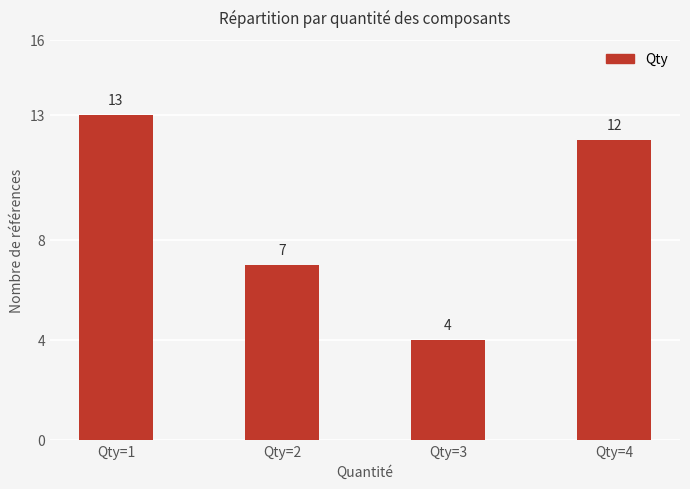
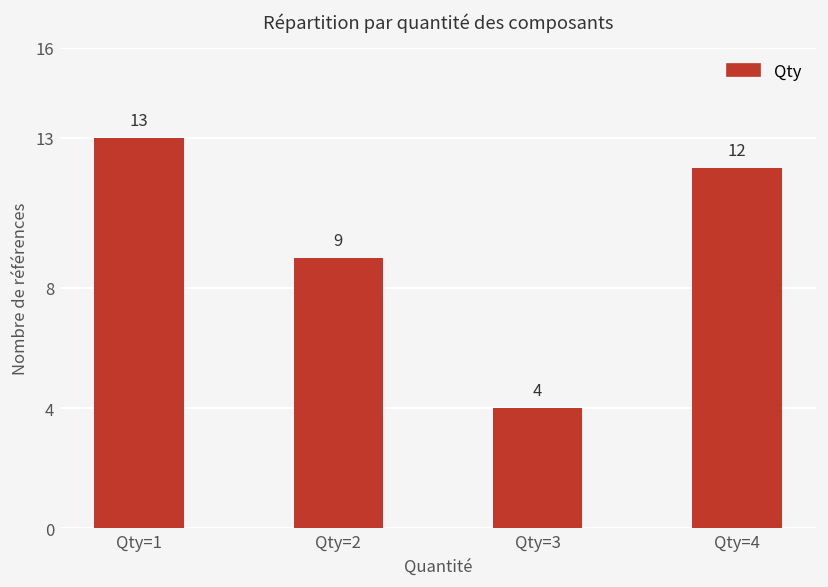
  {
    "Qty=1": 13,
-   "Qty=2": 7,
+   "Qty=2": 9,
    "Qty=3": 4,
    "Qty=4": 12
  }
